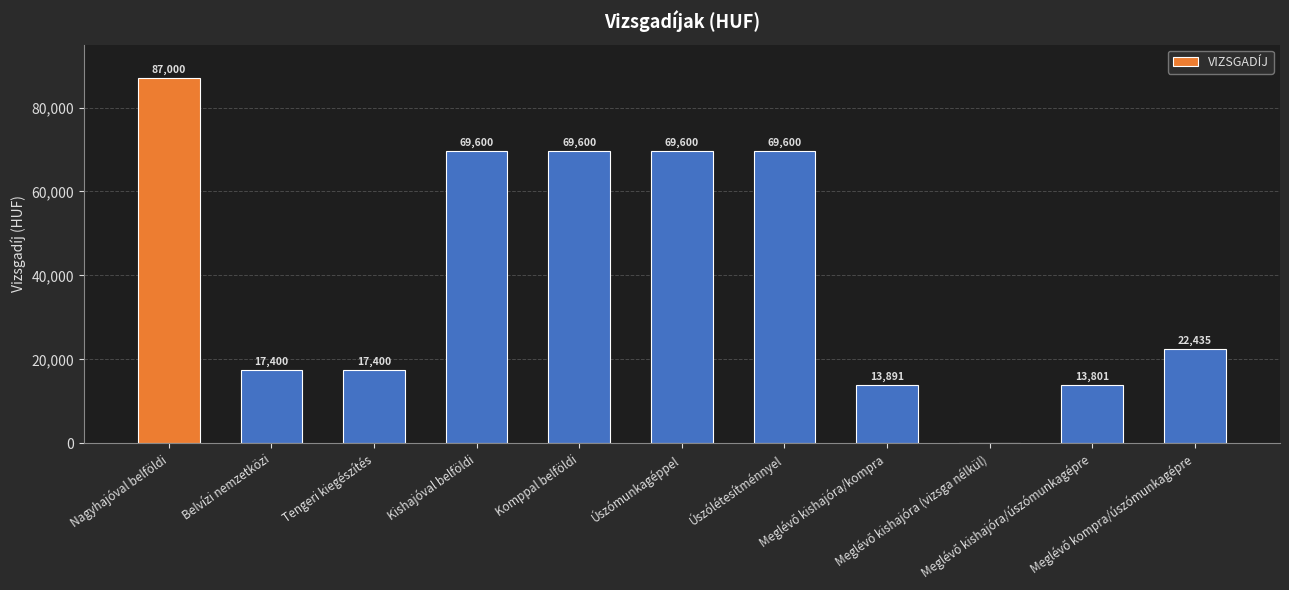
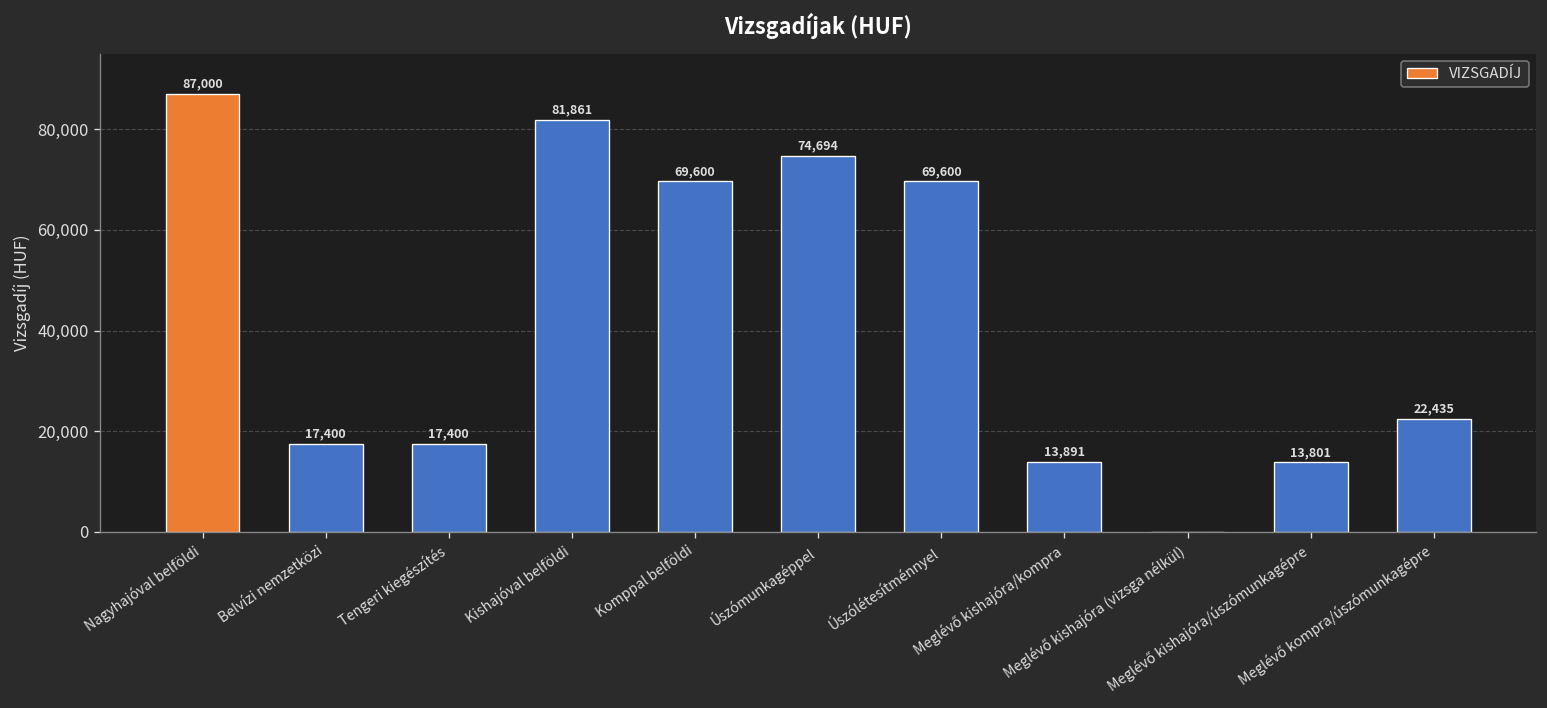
  {
    "Nagyhajóval belföldi": "87,000",
    "Belvízi nemzetközi": "17,400",
    "Tengeri kiegészítés": "17,400",
-   "Kishajóval belföldi": "69,600",
+   "Kishajóval belföldi": "81,861",
    "Komppal belföldi": "69,600",
-   "Úszómunkagéppel": "69,600",
+   "Úszómunkagéppel": "74,694",
    "Úszólétesítménnyel": "69,600",
    "Meglévő kishajóra/kompra": "13,891",
    "Meglévő kishajóra/úszómunkagépre": "13,801",
    "Meglévő kompra/úszómunkagépre": "22,435"
  }
